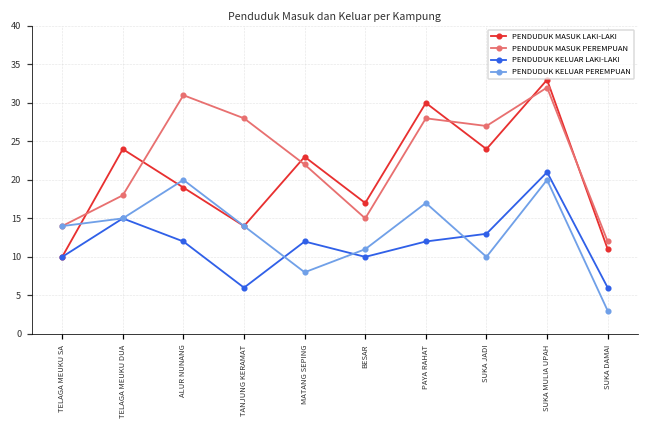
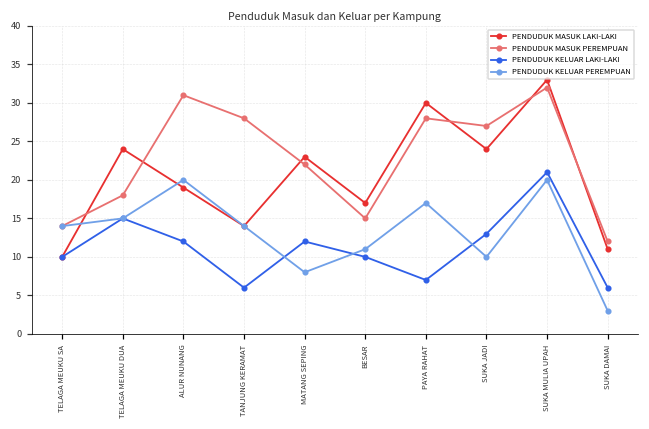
  {
    "PENDUDUK MASUK LAKI-LAKI": {
      "TELAGA MEUKU DUA": 24,
      "ALUR NUNANG": 19,
      "MATANG SEPING": 23,
      "BESAR": 17,
      "PAYA RAHAT": 30,
      "SUKA JADI": 24,
      "SUKA DAMAI": 11
    },
    "PENDUDUK MASUK PEREMPUAN": {
      "TELAGA MEUKU DUA": 18,
      "ALUR NUNANG": 31,
      "TANJUNG KERAMAT": 28,
      "MATANG SEPING": 22,
      "BESAR": 15,
      "PAYA RAHAT": 28,
      "SUKA JADI": 27,
      "SUKA MULIA UPAH": 32,
      "SUKA DAMAI": 12
    },
    "PENDUDUK KELUAR LAKI-LAKI": {
      "ALUR NUNANG": 12,
      "TANJUNG KERAMAT": 6,
      "MATANG SEPING": 12,
      "BESAR": 10,
-     "PAYA RAHAT": 12,
+     "PAYA RAHAT": 7,
      "SUKA JADI": 13,
      "SUKA MULIA UPAH": 21,
      "SUKA DAMAI": 6
    },
    "PENDUDUK KELUAR PEREMPUAN": {
      "ALUR NUNANG": 20,
      "MATANG SEPING": 8,
      "BESAR": 11,
      "PAYA RAHAT": 17,
      "SUKA JADI": 10,
      "SUKA MULIA UPAH": 20,
      "SUKA DAMAI": 3
    }
  }
